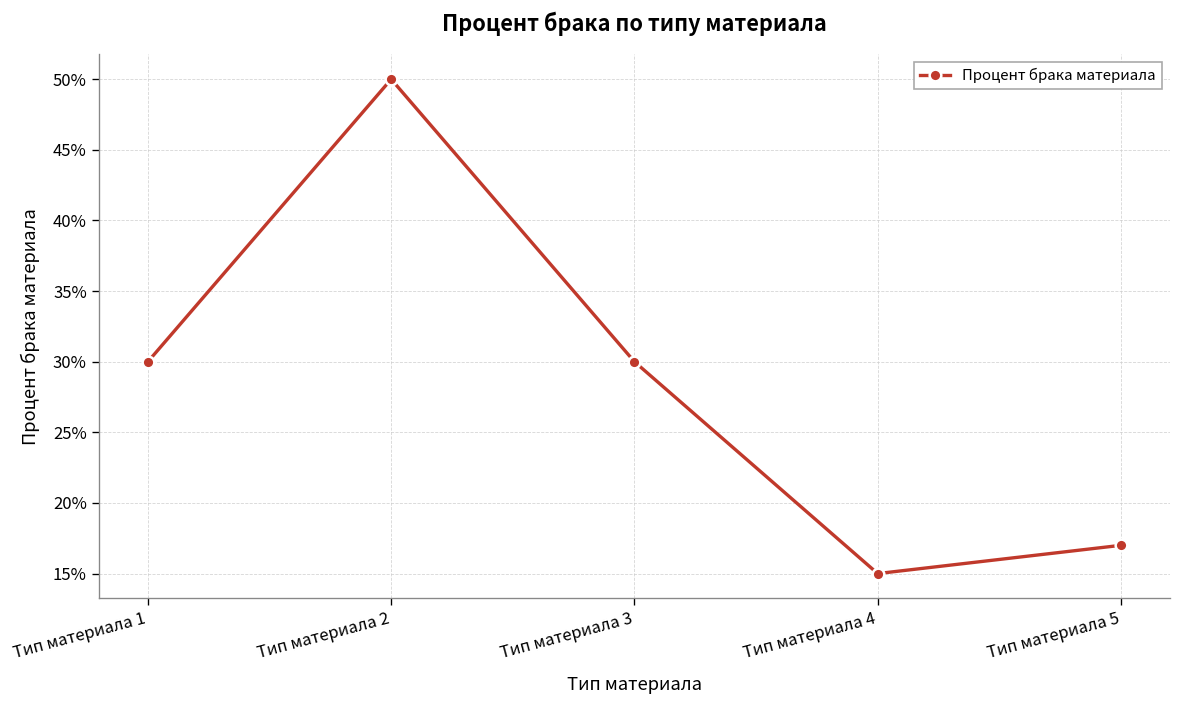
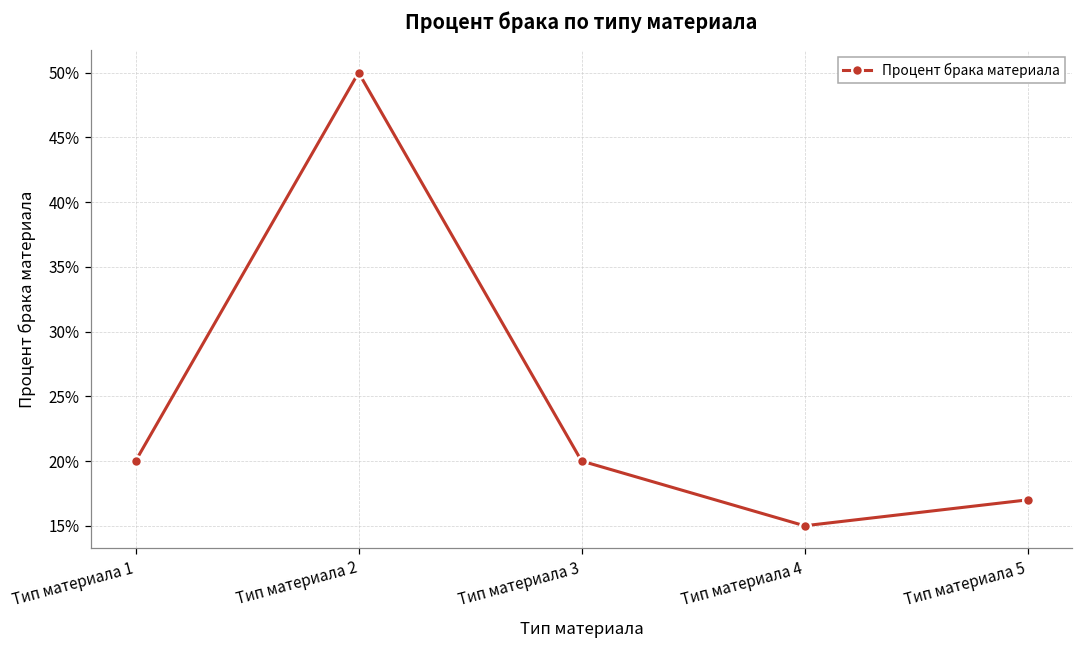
  {
-   "Тип материала 1": "30.0%",
+   "Тип материала 1": "20.0%",
    "Тип материала 2": "50.0%",
-   "Тип материала 3": "30.0%",
+   "Тип материала 3": "20.0%",
    "Тип материала 4": "15.0%",
    "Тип материала 5": "17.0%"
  }
